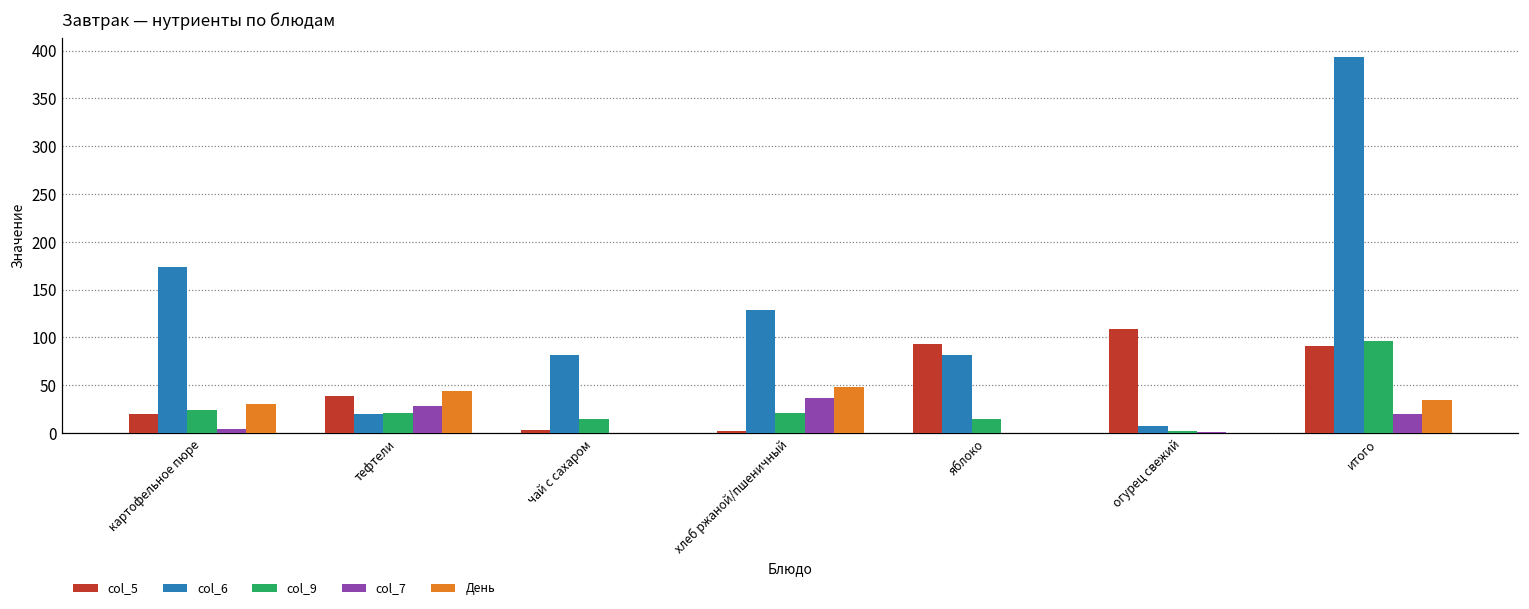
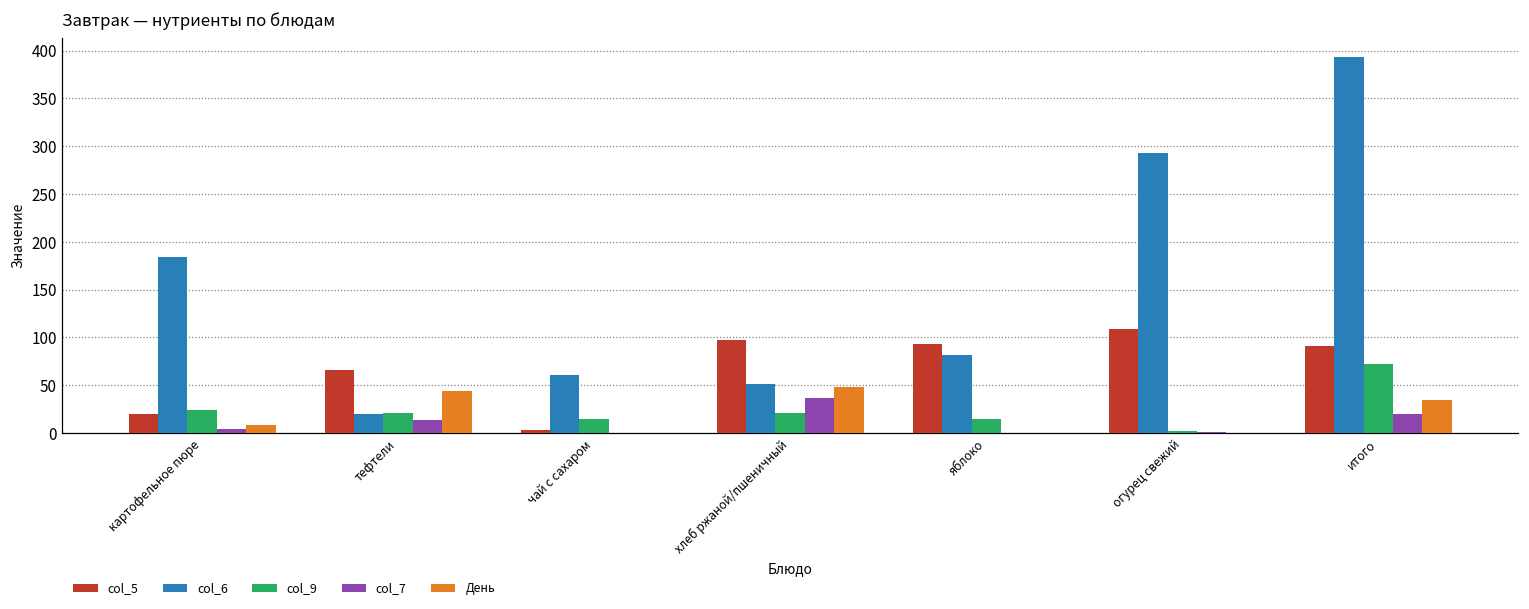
  {
    "col_5": {
      "картофельное пюре": 20,
-     "тефтели": 40,
+     "тефтели": 70,
      "чай с сахаром": 0,
-     "хлеб ржаной/пшеничный": 0,
+     "хлеб ржаной/пшеничный": 100,
      "яблоко": 90,
      "огурец свежий": 110,
      "итого": 90
    },
    "col_6": {
-     "картофельное пюре": 170,
+     "картофельное пюре": 180,
      "тефтели": 20,
-     "чай с сахаром": 80,
-     "хлеб ржаной/пшеничный": 130,
+     "чай с сахаром": 60,
+     "хлеб ржаной/пшеничный": 50,
      "яблоко": 80,
-     "огурец свежий": 10,
+     "огурец свежий": 290,
      "итого": 390
    },
    "col_9": {
      "картофельное пюре": 20,
      "тефтели": 20,
      "чай с сахаром": 20,
      "хлеб ржаной/пшеничный": 20,
      "яблоко": 20,
-     "итого": 100
+     "итого": 70
    },
    "col_7": {
      "картофельное пюре": 0,
-     "тефтели": 30,
+     "тефтели": 10,
      "чай с сахаром": 0,
      "хлеб ржаной/пшеничный": 40,
      "яблоко": 0,
      "итого": 20
    },
    "День": {
-     "картофельное пюре": 30,
+     "картофельное пюре": 10,
      "тефтели": 40,
      "чай с сахаром": 0,
      "хлеб ржаной/пшеничный": 50,
      "яблоко": 0,
      "огурец свежий": 0,
      "итого": 30
    }
  }
